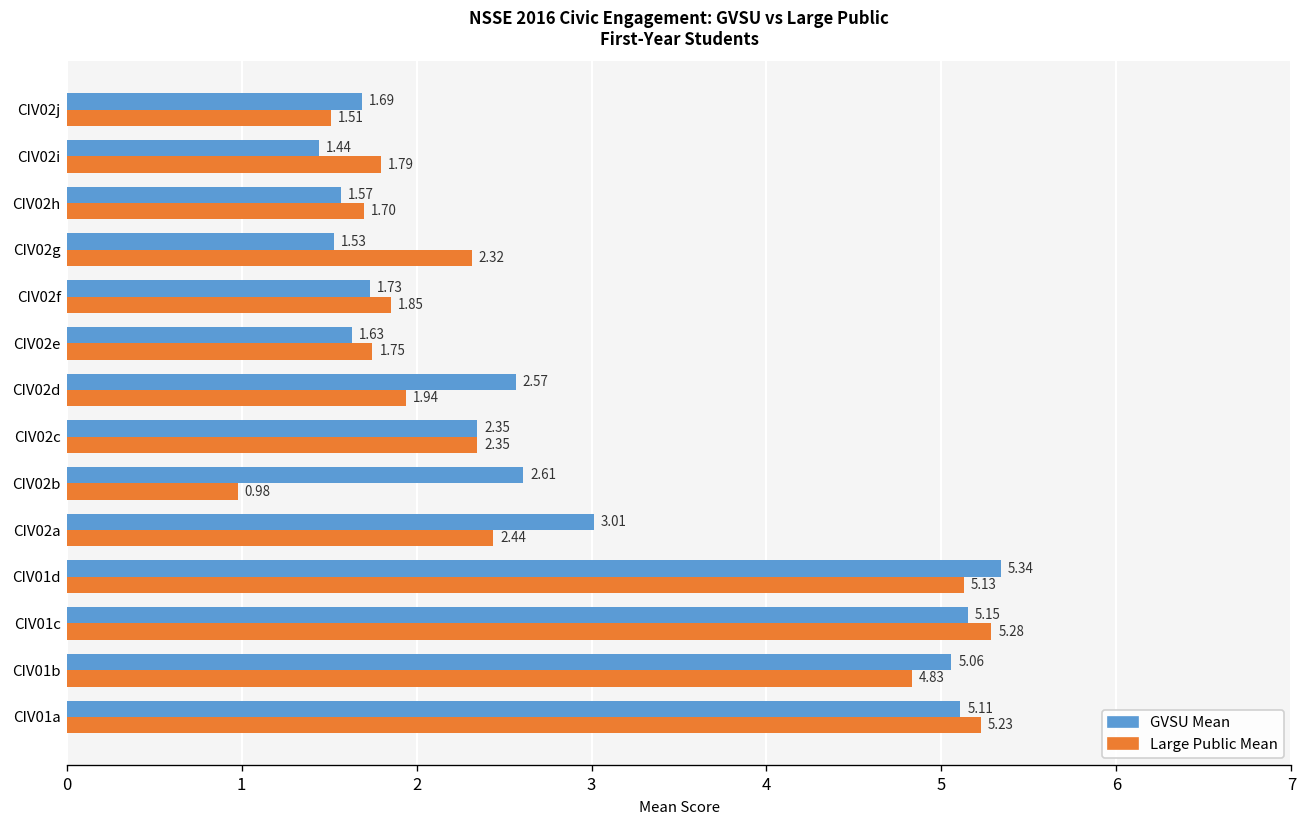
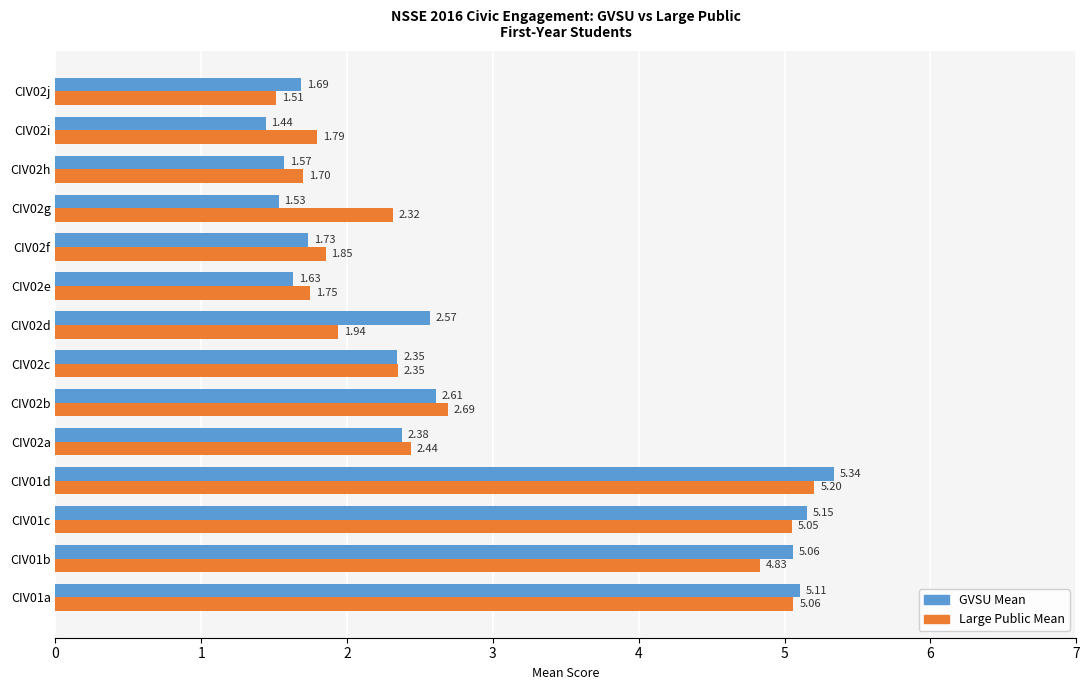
  {
    "GVSU Mean": {
      "CIV02j": 1.69,
      "CIV02i": 1.44,
      "CIV02h": 1.57,
      "CIV02g": 1.53,
      "CIV02f": 1.73,
      "CIV02e": 1.63,
      "CIV02d": 2.57,
      "CIV02c": 2.35,
      "CIV02b": 2.61,
-     "CIV02a": 3.01,
+     "CIV02a": 2.38,
      "CIV01d": 5.34,
      "CIV01c": 5.15,
      "CIV01b": 5.06,
      "CIV01a": 5.11
    },
    "Large Public Mean": {
      "CIV02j": 1.51,
      "CIV02i": 1.79,
      "CIV02h": 1.70,
      "CIV02g": 2.32,
      "CIV02f": 1.85,
      "CIV02e": 1.75,
      "CIV02d": 1.94,
      "CIV02c": 2.35,
-     "CIV02b": 0.98,
+     "CIV02b": 2.69,
      "CIV02a": 2.44,
-     "CIV01d": 5.13,
-     "CIV01c": 5.28,
+     "CIV01d": 5.20,
+     "CIV01c": 5.05,
      "CIV01b": 4.83,
-     "CIV01a": 5.23
+     "CIV01a": 5.06
    }
  }
